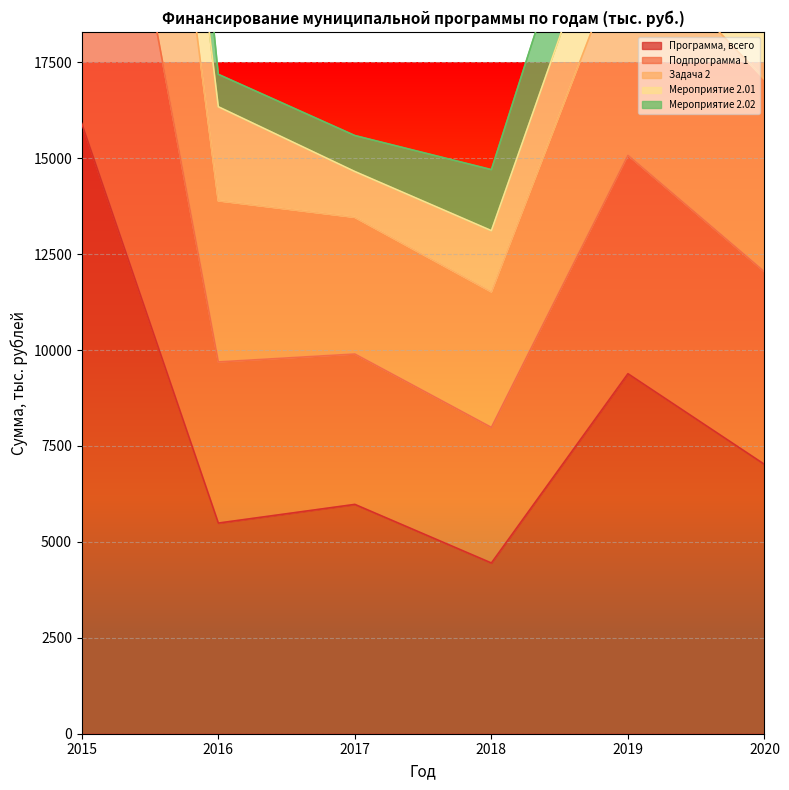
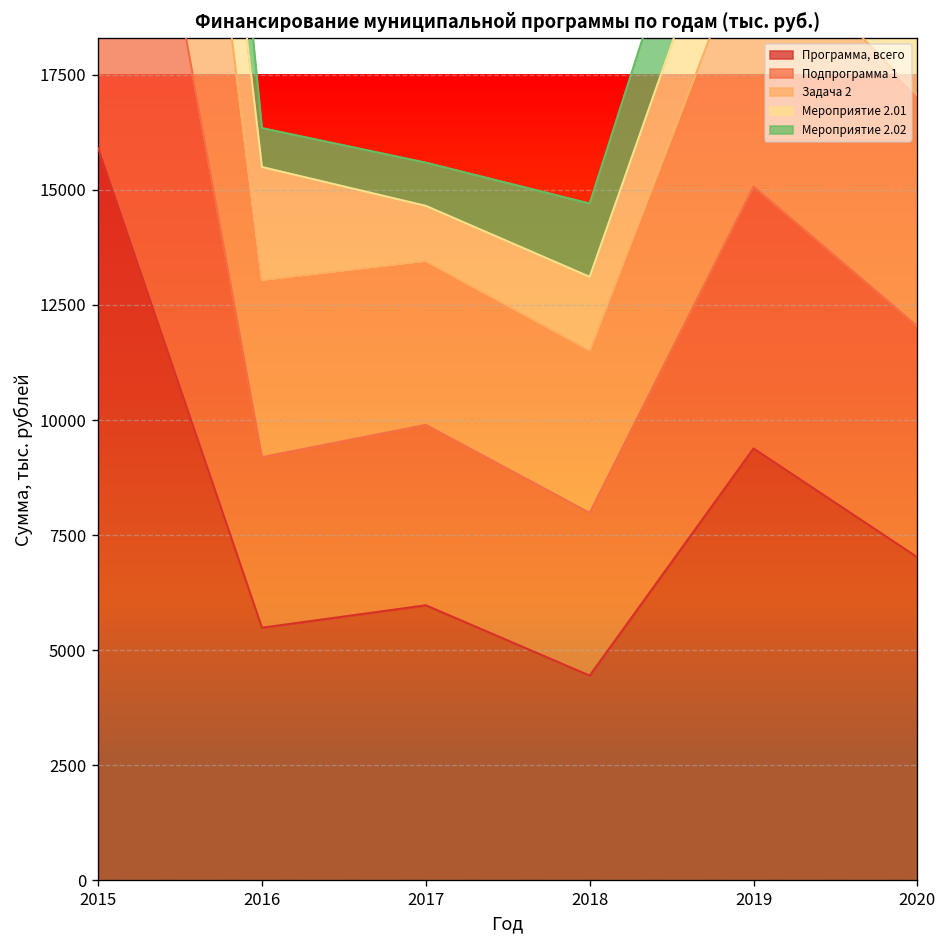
  {
    "Программа, всего": {
      "2015": 15900,
      "2016": 5500,
      "2017": 6000,
      "2018": 4400,
      "2019": 9400,
      "2020": 7000
    },
    "Подпрограмма 1": {
-     "2016": 4200,
+     "2016": 3700,
      "2017": 3900,
      "2018": 3500,
      "2019": 5700,
      "2020": 5000
    },
    "Задача 2": {
-     "2016": 4200,
+     "2016": 3800,
      "2017": 3600,
      "2018": 3500,
      "2020": 5000
    },
    "Мероприятие 2.01": {
      "2016": 2500,
      "2017": 1200,
      "2018": 1600
    },
    "Мероприятие 2.02": {
      "2016": 800,
      "2017": 900,
      "2018": 1600
    }
  }
